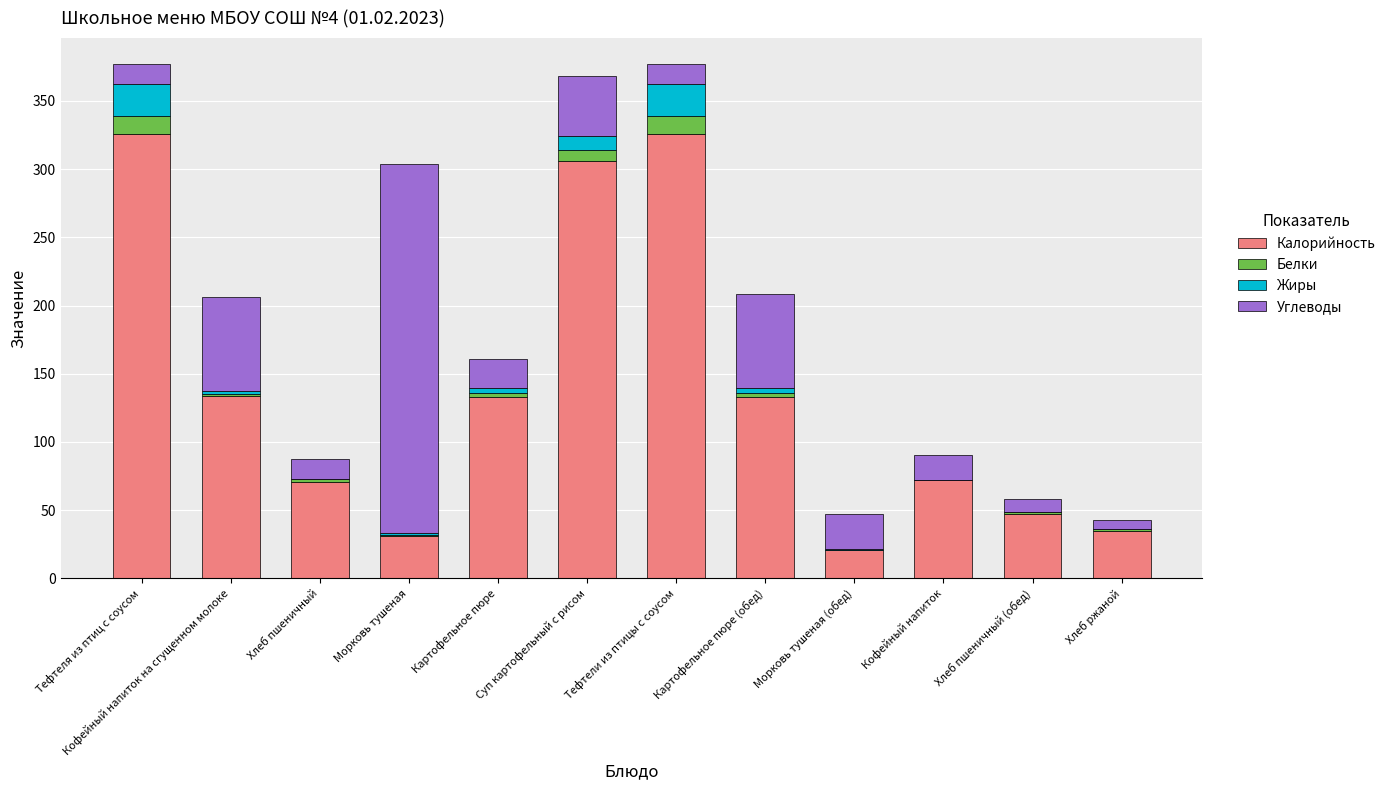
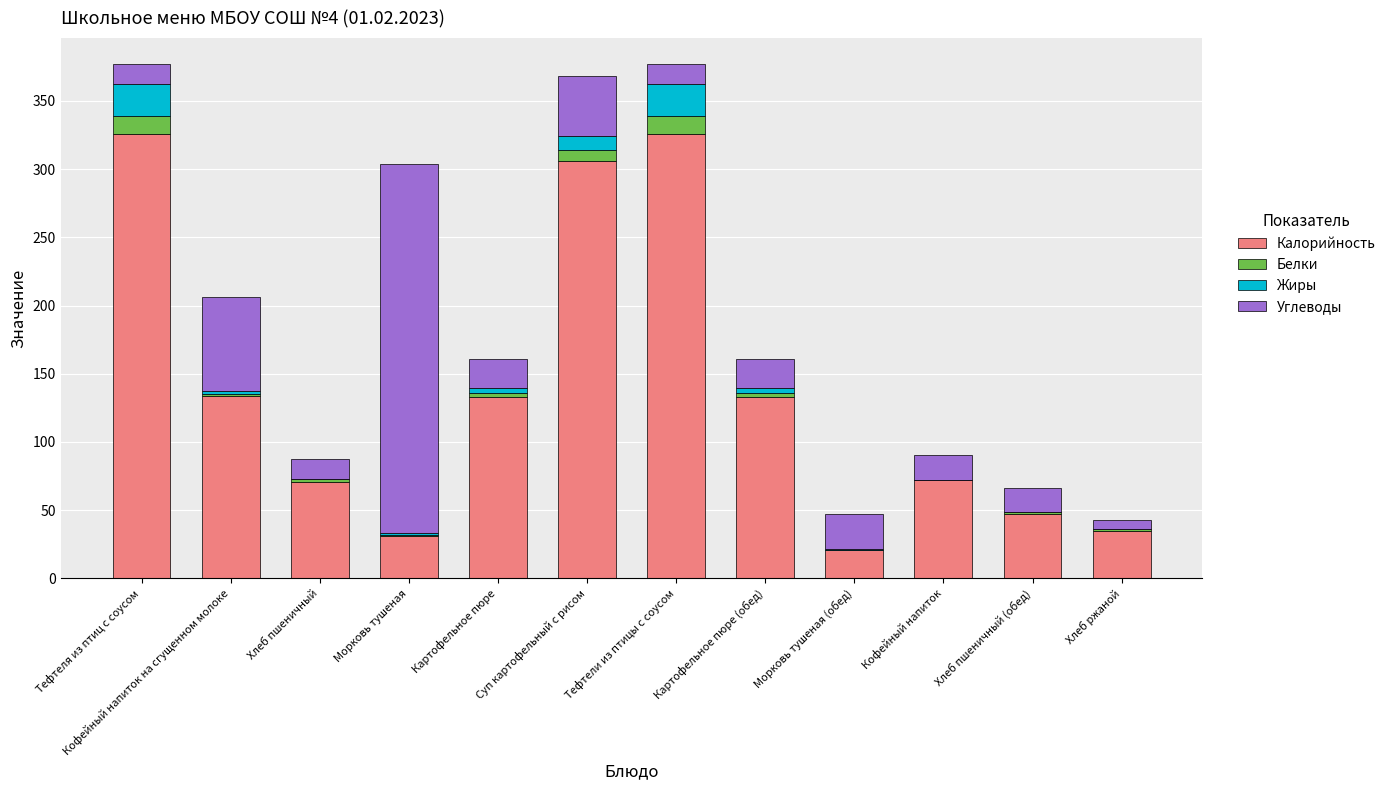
  {
    "Калорийность": {
      "Тефтеля из птиц с соусом": 326,
      "Кофейный напиток на сгущенном молоке": 134,
      "Хлеб пшеничный": 71,
      "Морковь тушеная": 31,
      "Картофельное пюре": 133,
      "Суп картофельный с рисом": 306,
      "Тефтели из птицы с соусом": 326,
      "Картофельное пюре (обед)": 133,
      "Морковь тушеная (обед)": 21,
      "Кофейный напиток": 72,
      "Хлеб пшеничный (обед)": 47,
      "Хлеб ржаной": 35
    },
    "Белки": {
      "Тефтеля из птиц с соусом": 13,
      "Хлеб пшеничный": 2,
      "Картофельное пюре": 3,
      "Суп картофельный с рисом": 8,
      "Тефтели из птицы с соусом": 13,
      "Картофельное пюре (обед)": 3
    },
    "Жиры": {
      "Тефтеля из птиц с соусом": 24,
      "Кофейный напиток на сгущенном молоке": 2,
      "Картофельное пюре": 4,
      "Суп картофельный с рисом": 11,
      "Тефтели из птицы с соусом": 24,
      "Картофельное пюре (обед)": 4
    },
    "Углеводы": {
      "Тефтеля из птиц с соусом": 15,
      "Кофейный напиток на сгущенном молоке": 69,
      "Хлеб пшеничный": 15,
      "Морковь тушеная": 271,
      "Картофельное пюре": 21,
      "Суп картофельный с рисом": 44,
      "Тефтели из птицы с соусом": 15,
-     "Картофельное пюре (обед)": 69,
+     "Картофельное пюре (обед)": 21,
      "Морковь тушеная (обед)": 25,
      "Кофейный напиток": 18,
-     "Хлеб пшеничный (обед)": 10,
+     "Хлеб пшеничный (обед)": 18,
      "Хлеб ржаной": 7
    }
  }
